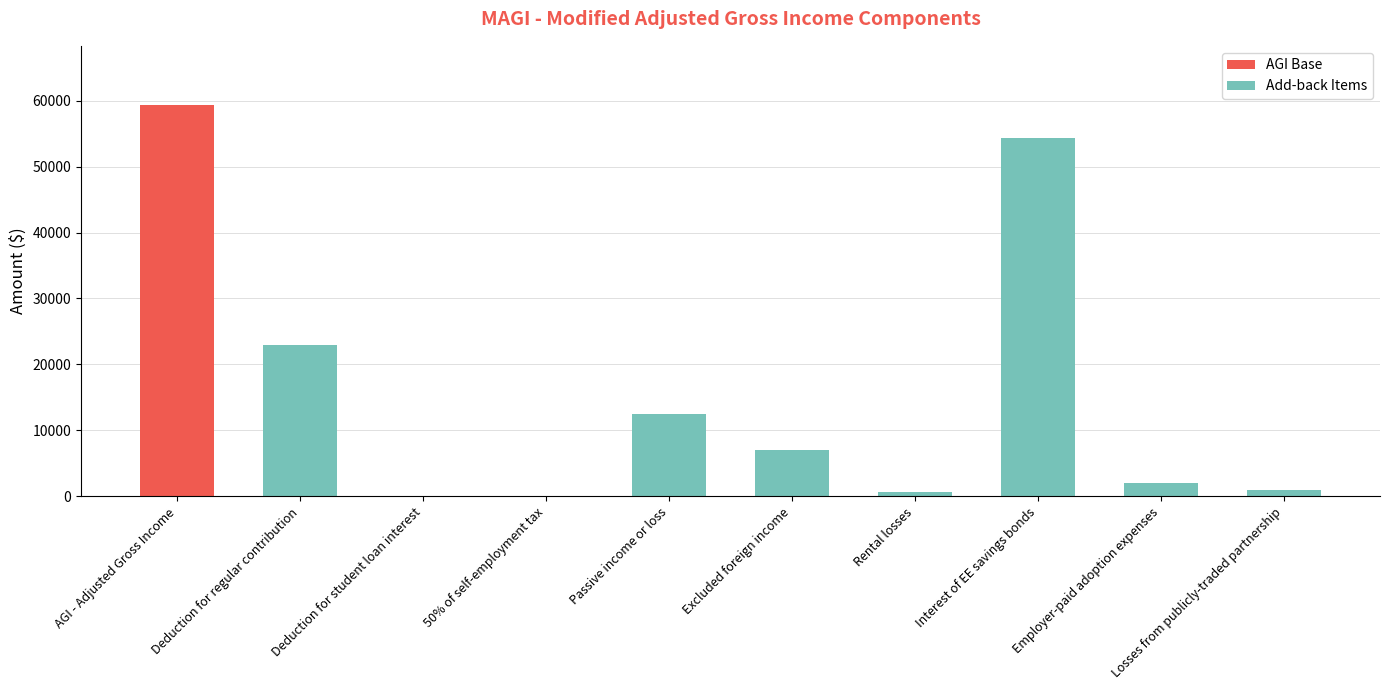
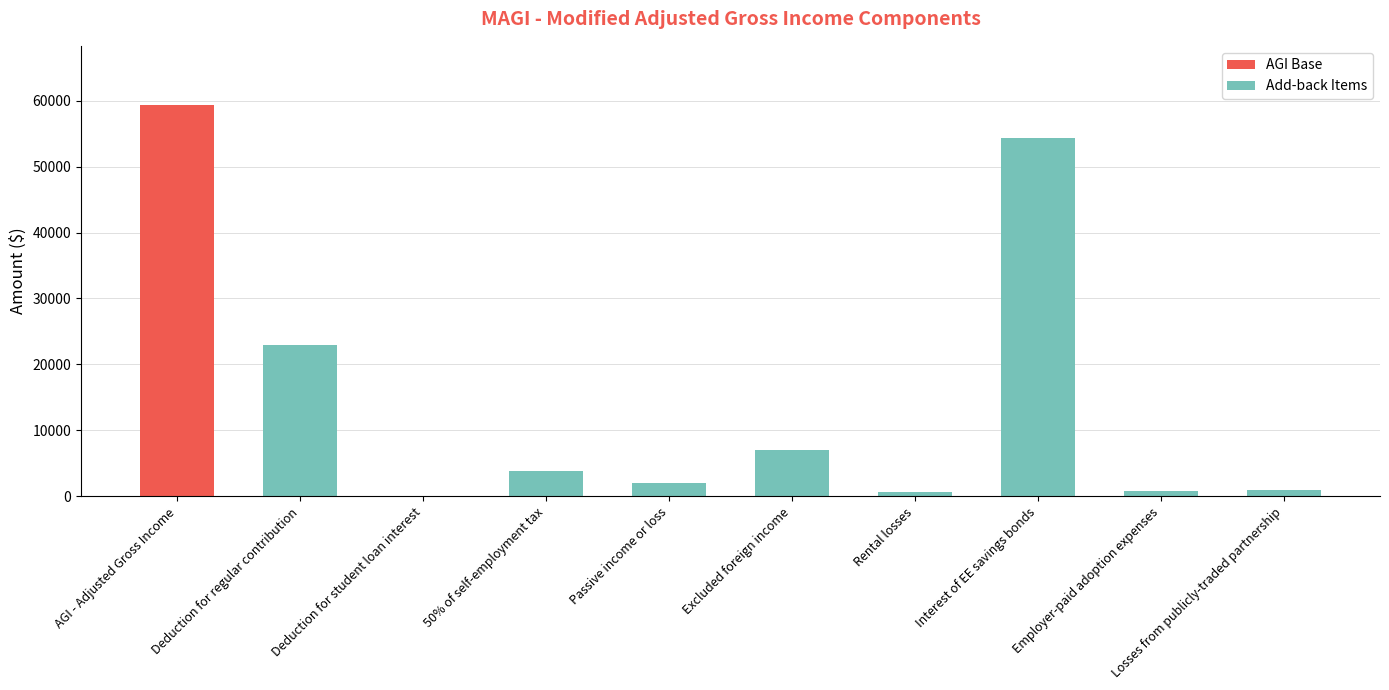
  {
    "AGI - Adjusted Gross Income": 59000,
    "Deduction for regular contribution": 23000,
    "Deduction for student loan interest": 0,
-   "50% of self-employment tax": 0,
-   "Passive income or loss": 12000,
+   "50% of self-employment tax": 4000,
+   "Passive income or loss": 2000,
    "Excluded foreign income": 7000,
    "Rental losses": 1000,
    "Interest of EE savings bonds": 54000,
-   "Employer-paid adoption expenses": 2000,
+   "Employer-paid adoption expenses": 1000,
    "Losses from publicly-traded partnership": 1000
  }
